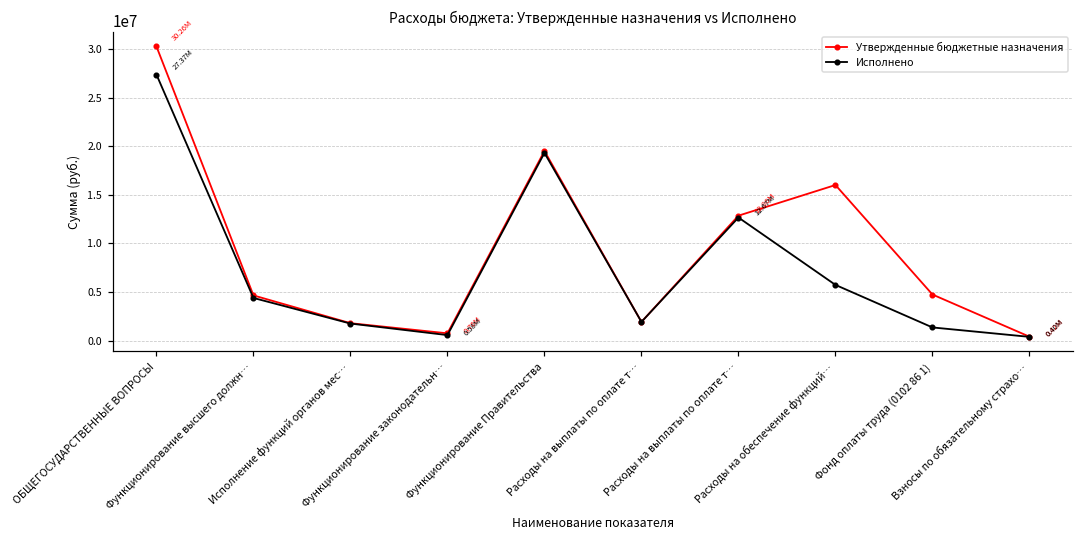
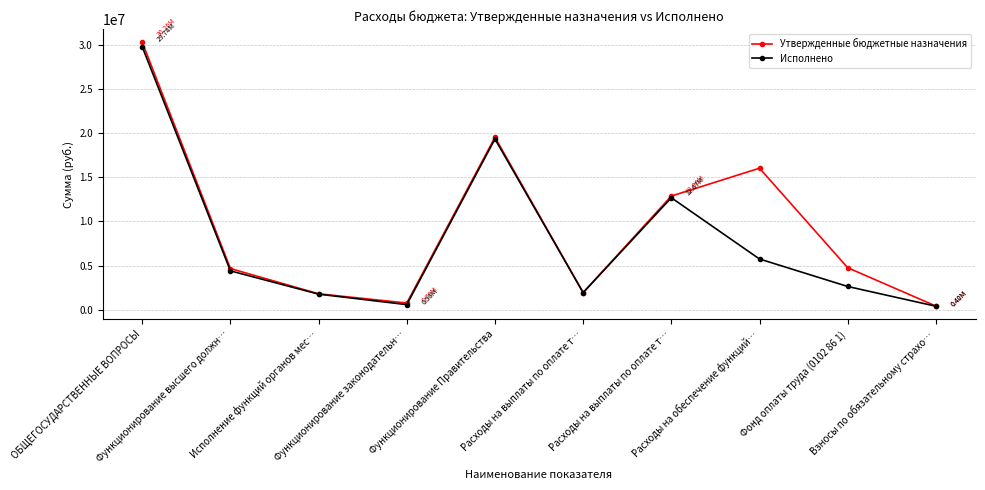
  {
    "Утвержденные бюджетные назначения": {
      "Расходы на обеспечение функций…": "16000000",
      "Фонд оплаты труда (0102 86 1)": "5000000"
    },
    "Исполнено": {
-     "ОБЩЕГОСУДАРСТВЕННЫЕ ВОПРОСЫ": "27.37M",
-     "Фонд оплаты труда (0102 86 1)": "1000000"
+     "ОБЩЕГОСУДАРСТВЕННЫЕ ВОПРОСЫ": "29.74M",
+     "Фонд оплаты труда (0102 86 1)": "3000000"
    }
  }
